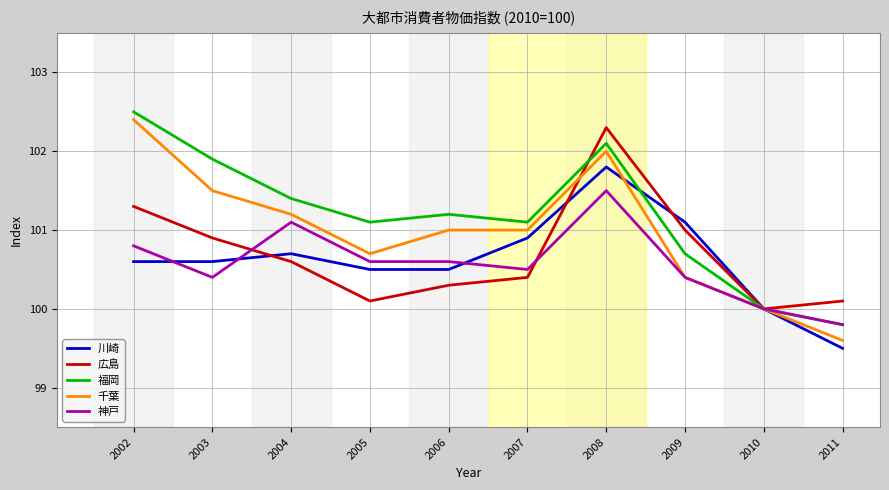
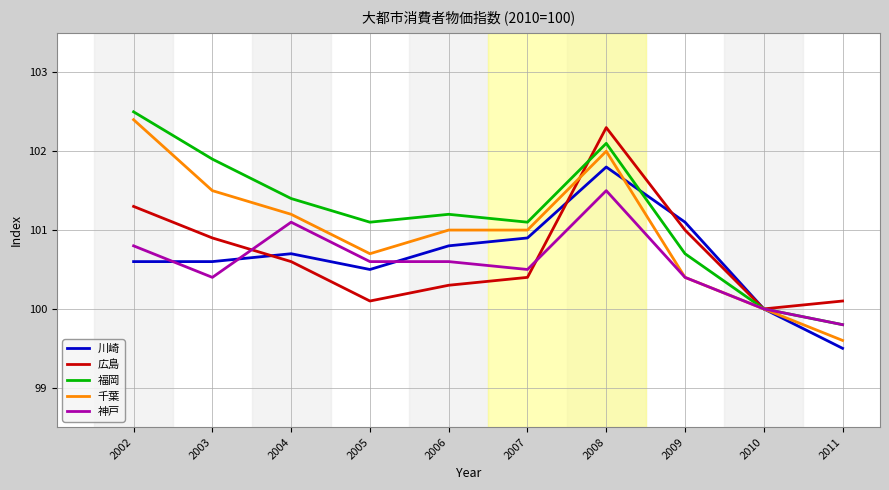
  {
    "川崎": {
      "2002": 100.6,
      "2003": 100.6,
      "2004": 100.7,
      "2005": 100.5,
-     "2006": 100.5,
+     "2006": 100.8,
      "2007": 100.9,
      "2008": 101.8,
      "2009": 101.1,
      "2011": 99.5
    },
    "広島": {
      "2002": 101.3,
      "2003": 100.9,
      "2004": 100.6,
      "2005": 100.1,
      "2006": 100.3,
      "2007": 100.4,
      "2008": 102.3,
      "2009": 101.0,
      "2011": 100.1
    },
    "福岡": {
      "2002": 102.5,
      "2003": 101.9,
      "2004": 101.4,
      "2005": 101.1,
      "2006": 101.2,
      "2007": 101.1,
      "2008": 102.1,
      "2009": 100.7
    },
    "千葉": {
      "2002": 102.4,
      "2003": 101.5,
      "2004": 101.2,
      "2005": 100.7,
      "2006": 101.0,
      "2007": 101.0,
      "2008": 102.0,
      "2011": 99.6
    },
    "神戸": {
      "2002": 100.8,
      "2003": 100.4,
      "2004": 101.1,
      "2005": 100.6,
      "2006": 100.6,
      "2007": 100.5,
      "2008": 101.5
    }
  }
